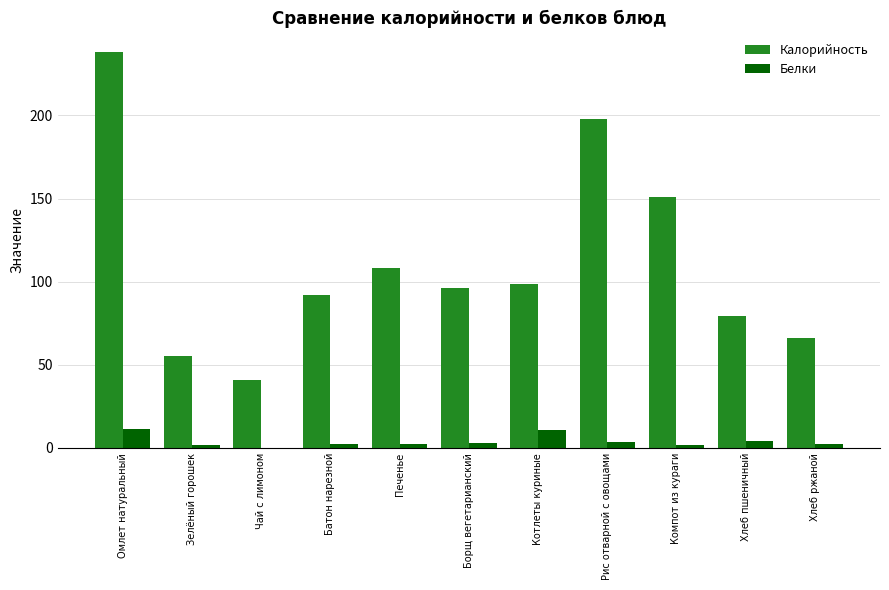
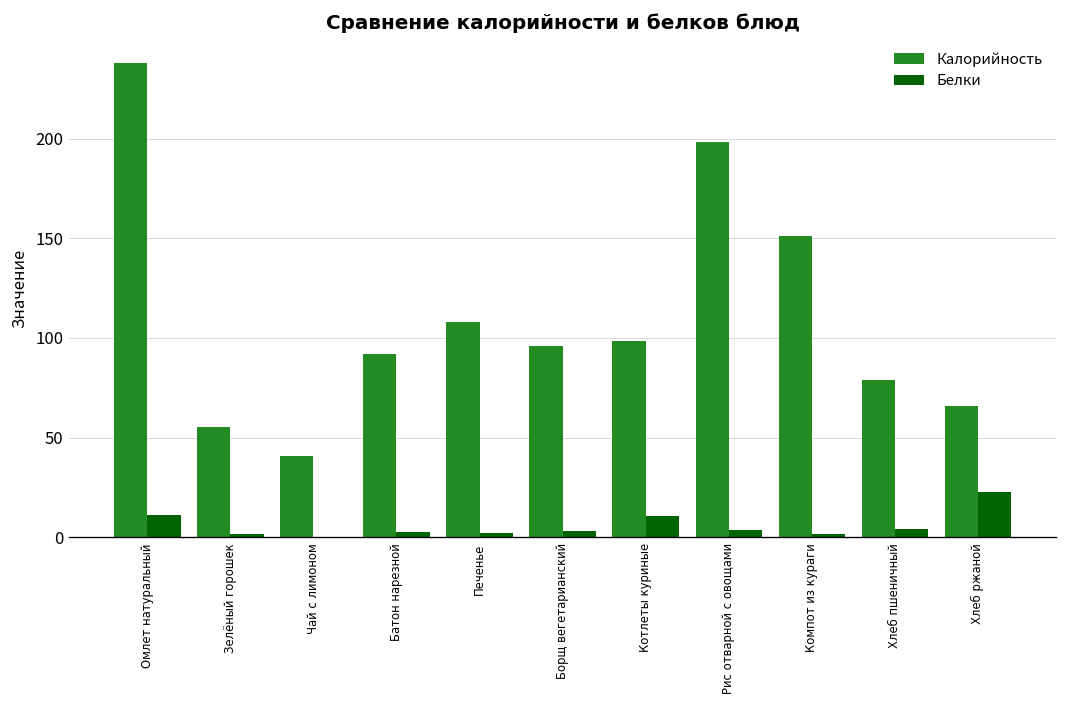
  {
    "Калорийность": {
      "Омлет натуральный": 238,
      "Зелёный горошек": 55,
      "Чай с лимоном": 41,
      "Батон нарезной": 92,
      "Печенье": 108,
      "Борщ вегетарианский": 96,
      "Котлеты куриные": 98,
      "Рис отварной с овощами": 198,
      "Компот из кураги": 151,
      "Хлеб пшеничный": 79,
      "Хлеб ржаной": 66
    },
    "Белки": {
      "Омлет натуральный": 11,
      "Зелёный горошек": 2,
      "Батон нарезной": 3,
      "Печенье": 2,
      "Борщ вегетарианский": 3,
      "Котлеты куриные": 11,
      "Рис отварной с овощами": 4,
      "Компот из кураги": 2,
      "Хлеб пшеничный": 4,
-     "Хлеб ржаной": 2
+     "Хлеб ржаной": 23
    }
  }
